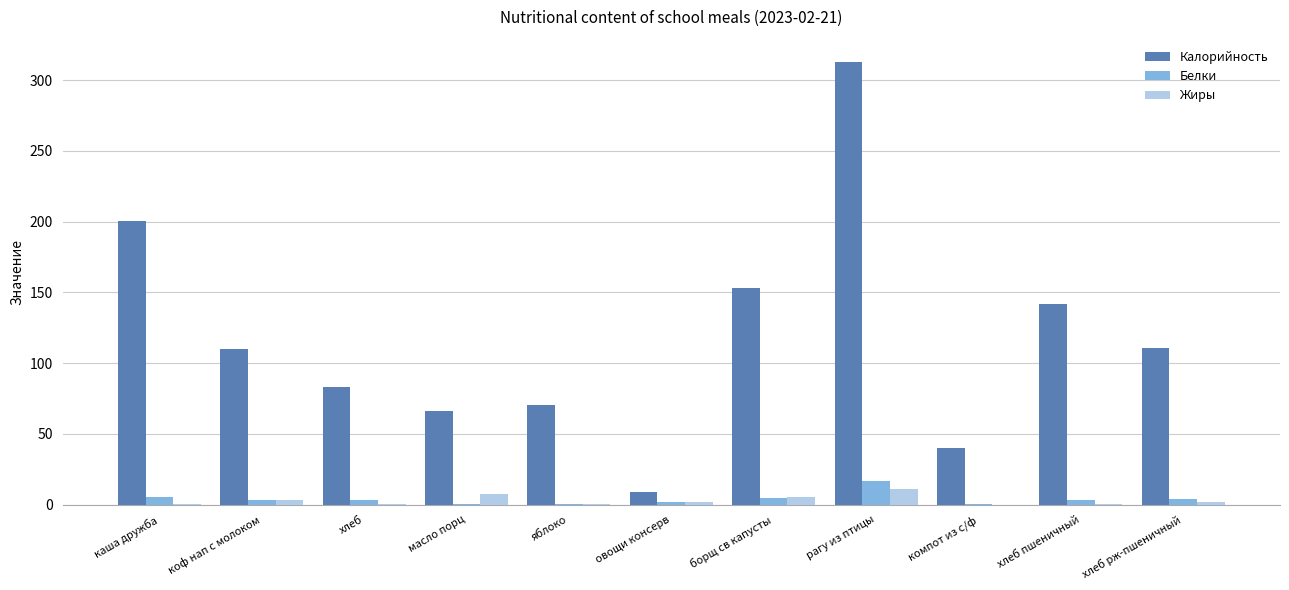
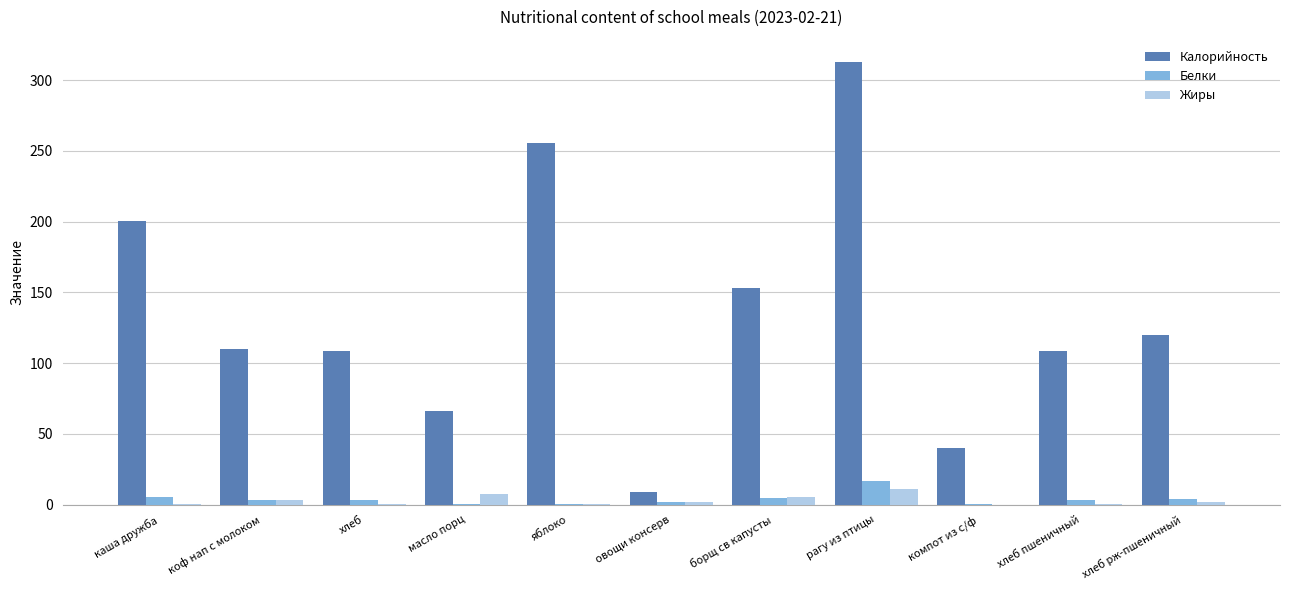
  {
    "Калорийность": {
      "каша дружба": 201,
      "коф нап с молоком": 110,
-     "хлеб": 83,
+     "хлеб": 109,
      "масло порц": 66,
-     "яблоко": 71,
+     "яблоко": 256,
      "овощи консерв": 9,
      "борщ св капусты": 153,
      "рагу из птицы": 313,
      "компот из с/ф": 40,
-     "хлеб пшеничный": 142,
-     "хлеб рж-пшеничный": 111
+     "хлеб пшеничный": 109,
+     "хлеб рж-пшеничный": 120
    }
  }
